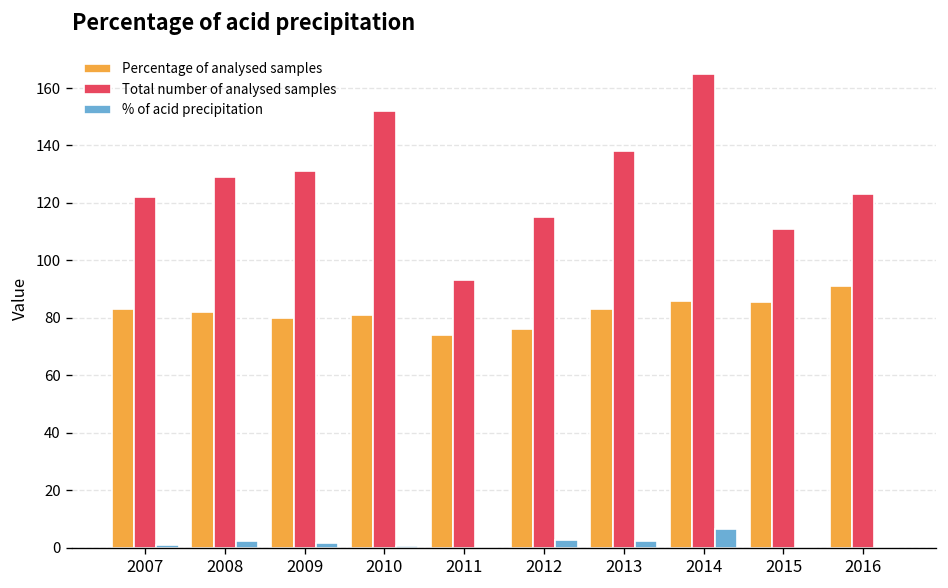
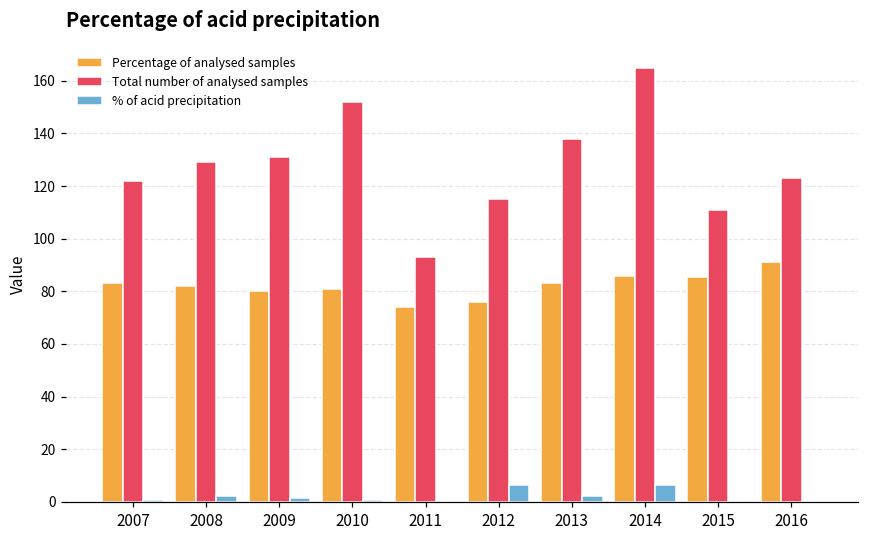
  {
    "Percentage of analysed samples": {
      "2007": 83,
      "2008": 82,
      "2009": 80,
      "2010": 81,
      "2011": 74,
      "2012": 76,
      "2013": 83,
      "2014": 86,
      "2015": 85,
      "2016": 91
    },
    "Total number of analysed samples": {
      "2007": 122,
      "2008": 129,
      "2009": 131,
      "2010": 152,
      "2011": 93,
      "2012": 115,
      "2013": 138,
      "2014": 165,
      "2015": 111,
      "2016": 123
    },
    "% of acid precipitation": {
      "2008": 2,
      "2009": 2,
      "2011": 0,
-     "2012": 3,
+     "2012": 6,
      "2013": 2,
      "2014": 7,
      "2015": 0,
      "2016": 0
    }
  }
